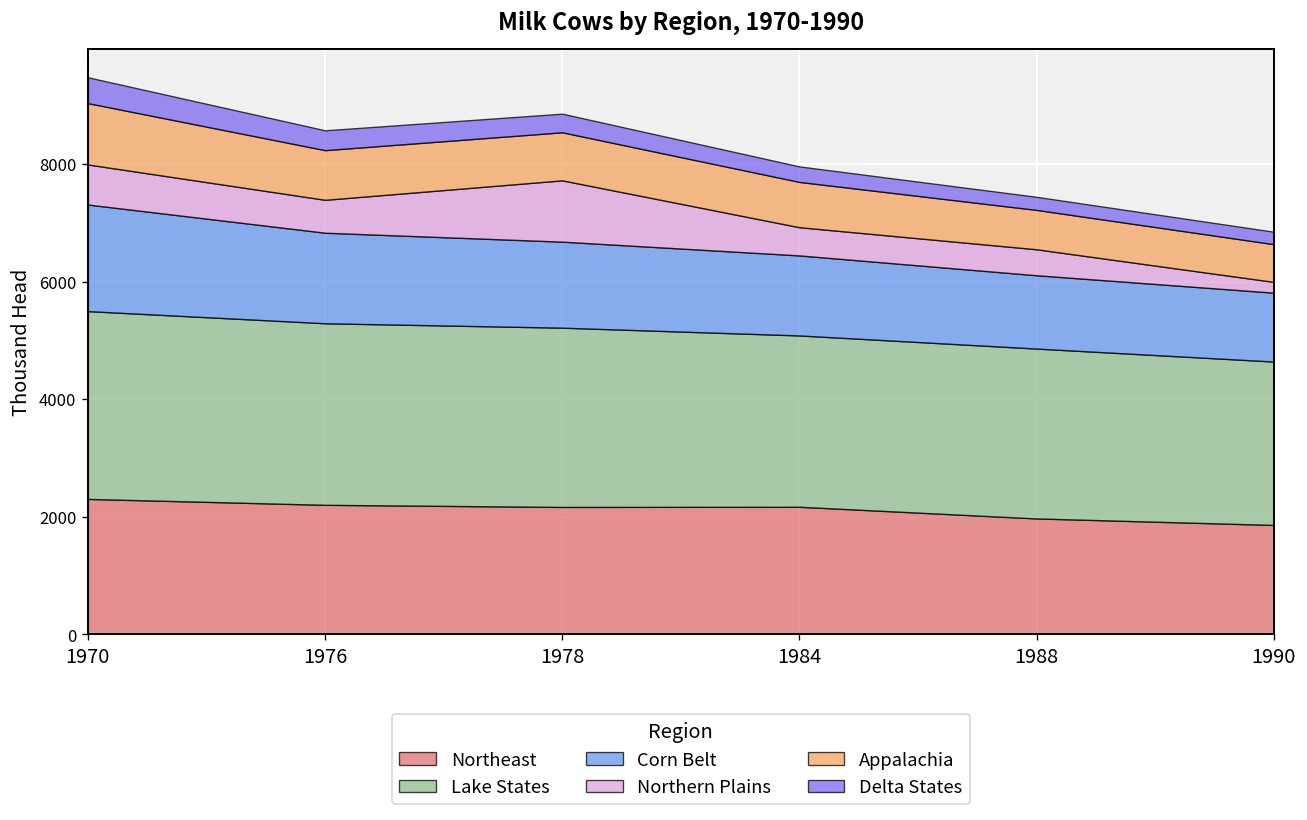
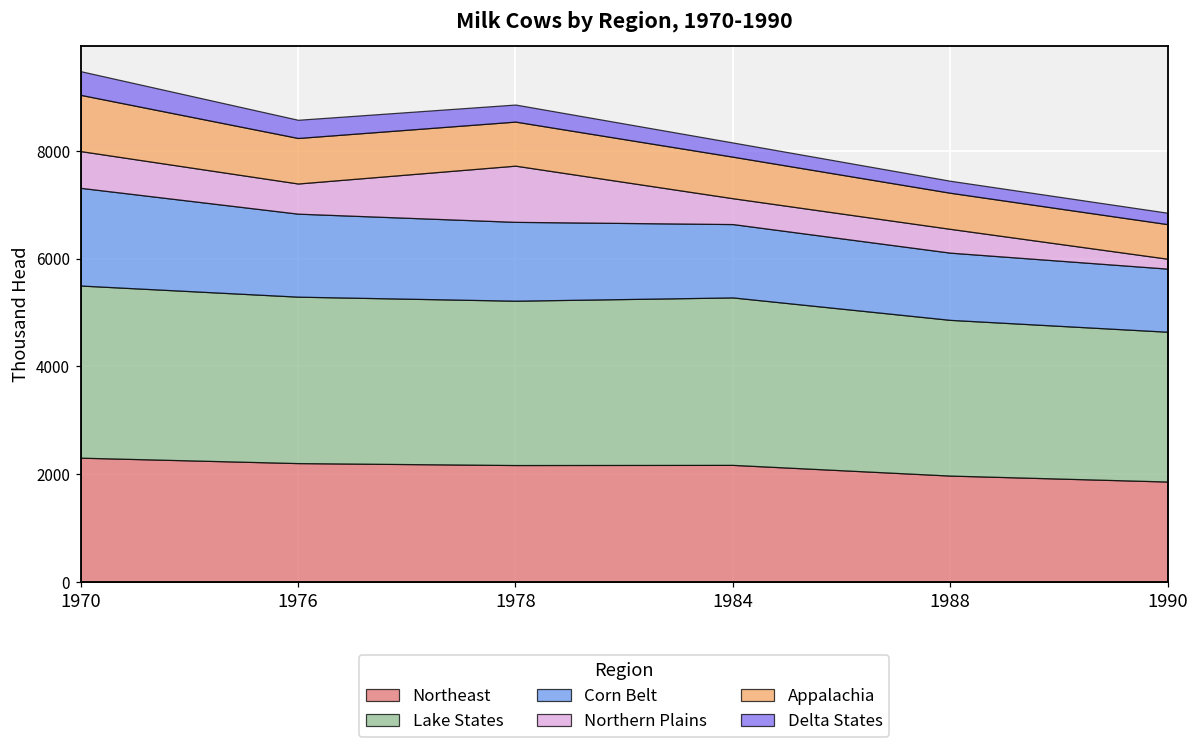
  {
    "Lake States": {
      "1970": 3200,
      "1976": 3100,
      "1978": 3100,
-     "1984": 2900,
+     "1984": 3100,
      "1988": 2900,
      "1990": 2800
    },
    "Northern Plains": {
      "1970": 700,
      "1976": 600,
      "1978": 1000,
      "1984": 500,
      "1988": 400,
      "1990": 200
    }
  }
